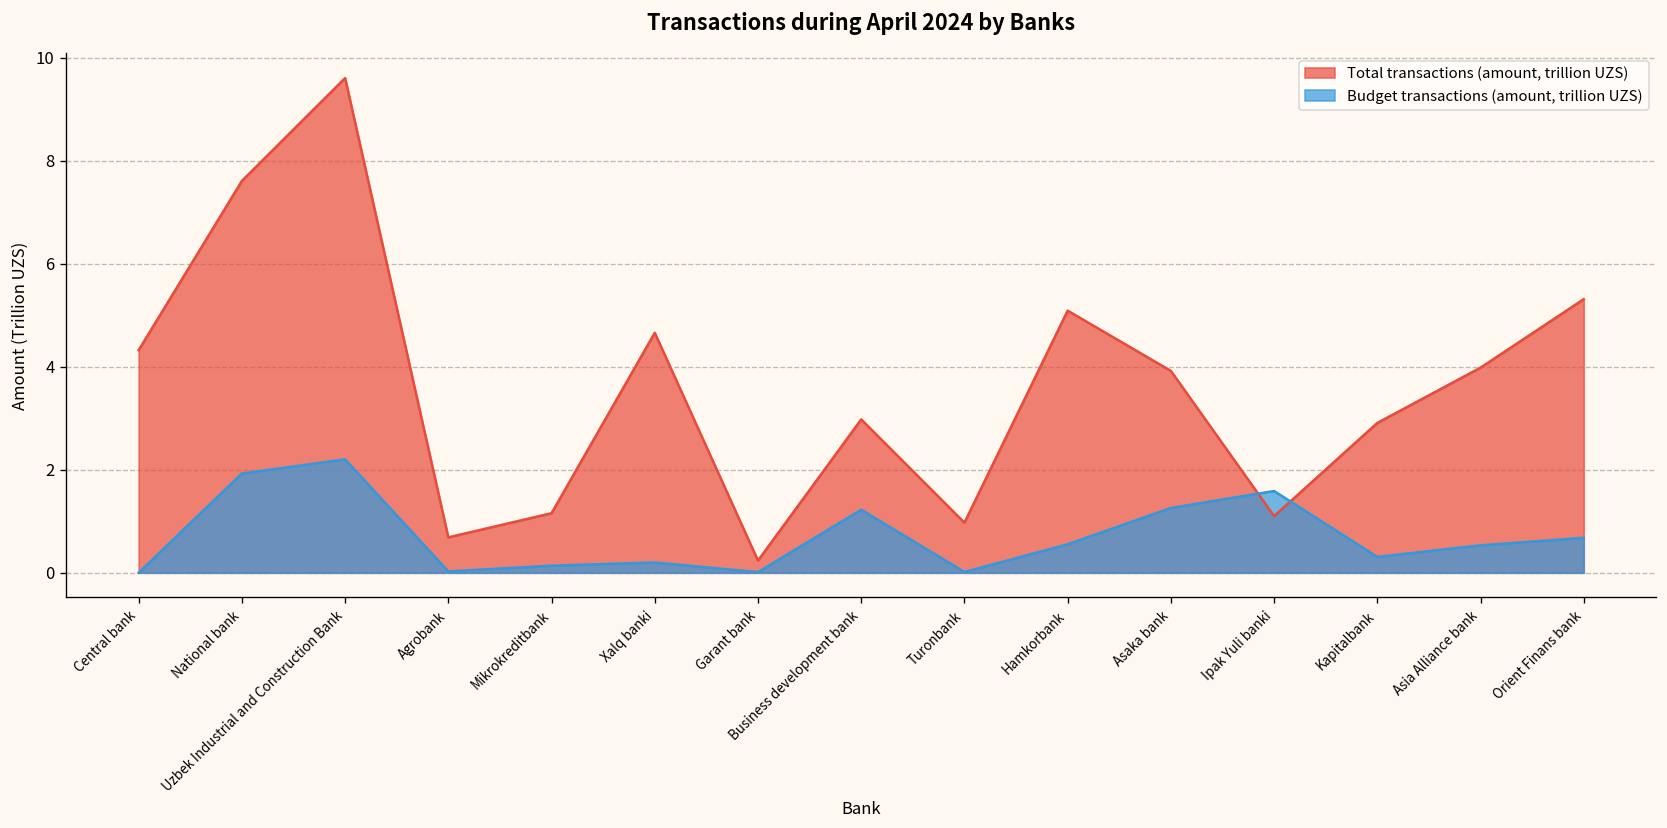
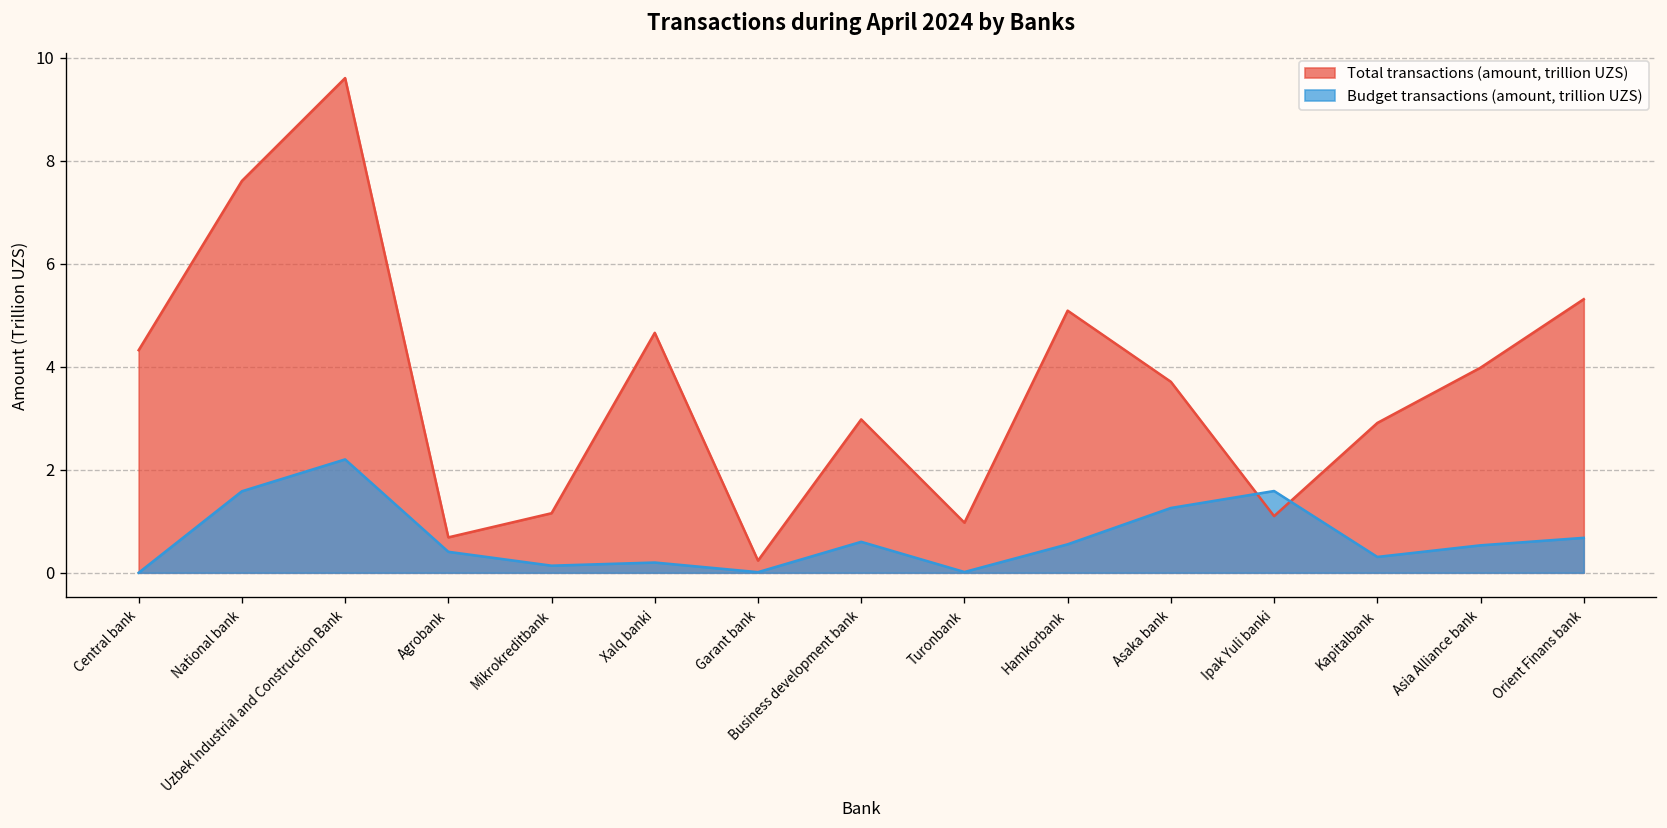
  {
    "Total transactions (amount, trillion UZS)": {
      "Central bank": 4.3,
      "National bank": 7.6,
      "Uzbek Industrial and Construction Bank": 9.6,
      "Agrobank": 0.7,
      "Mikrokreditbank": 1.2,
      "Xalq banki": 4.7,
      "Garant bank": 0.2,
      "Business development bank": 3.0,
      "Turonbank": 1.0,
      "Hamkorbank": 5.1,
-     "Asaka bank": 3.9,
+     "Asaka bank": 3.7,
      "Ipak Yuli banki": 1.1,
      "Kapitalbank": 2.9,
      "Asia Alliance bank": 4.0,
      "Orient Finans bank": 5.3
    },
    "Budget transactions (amount, trillion UZS)": {
      "Central bank": 0.0,
-     "National bank": 1.9,
+     "National bank": 1.6,
      "Uzbek Industrial and Construction Bank": 2.2,
-     "Agrobank": 0.0,
+     "Agrobank": 0.4,
      "Mikrokreditbank": 0.1,
      "Xalq banki": 0.2,
      "Garant bank": 0.0,
-     "Business development bank": 1.2,
+     "Business development bank": 0.6,
      "Turonbank": 0.0,
      "Hamkorbank": 0.6,
      "Asaka bank": 1.3,
      "Ipak Yuli banki": 1.6,
      "Kapitalbank": 0.3,
      "Asia Alliance bank": 0.5,
      "Orient Finans bank": 0.7
    }
  }
